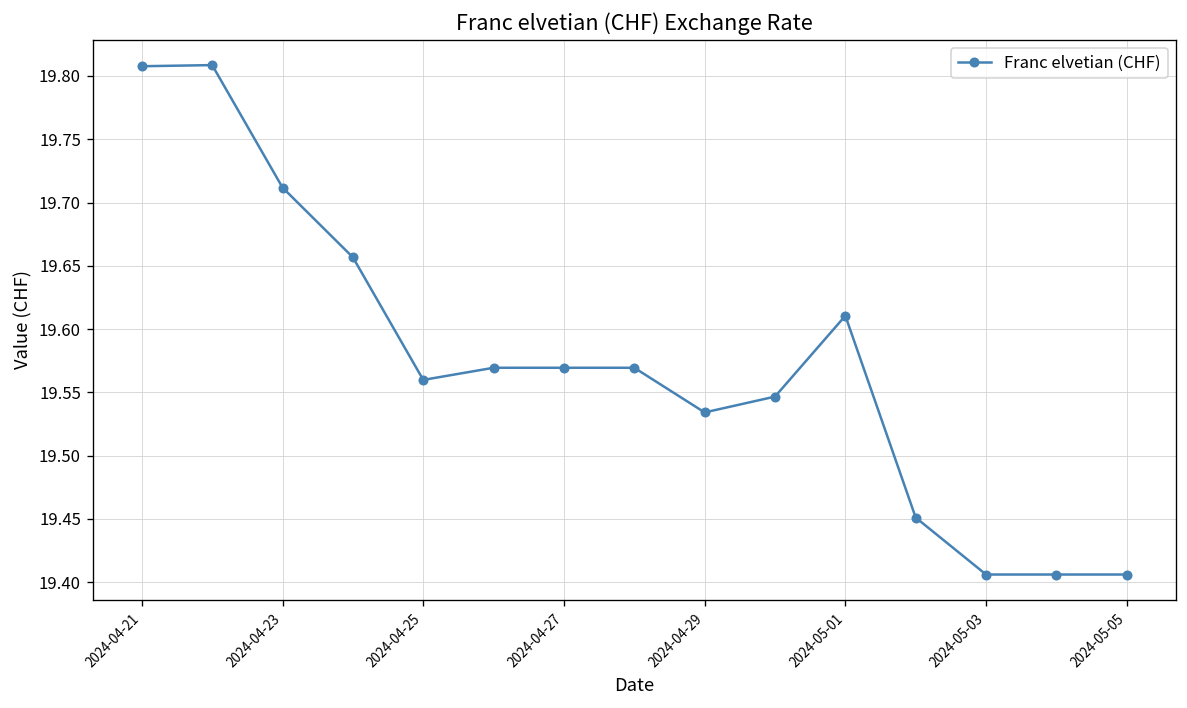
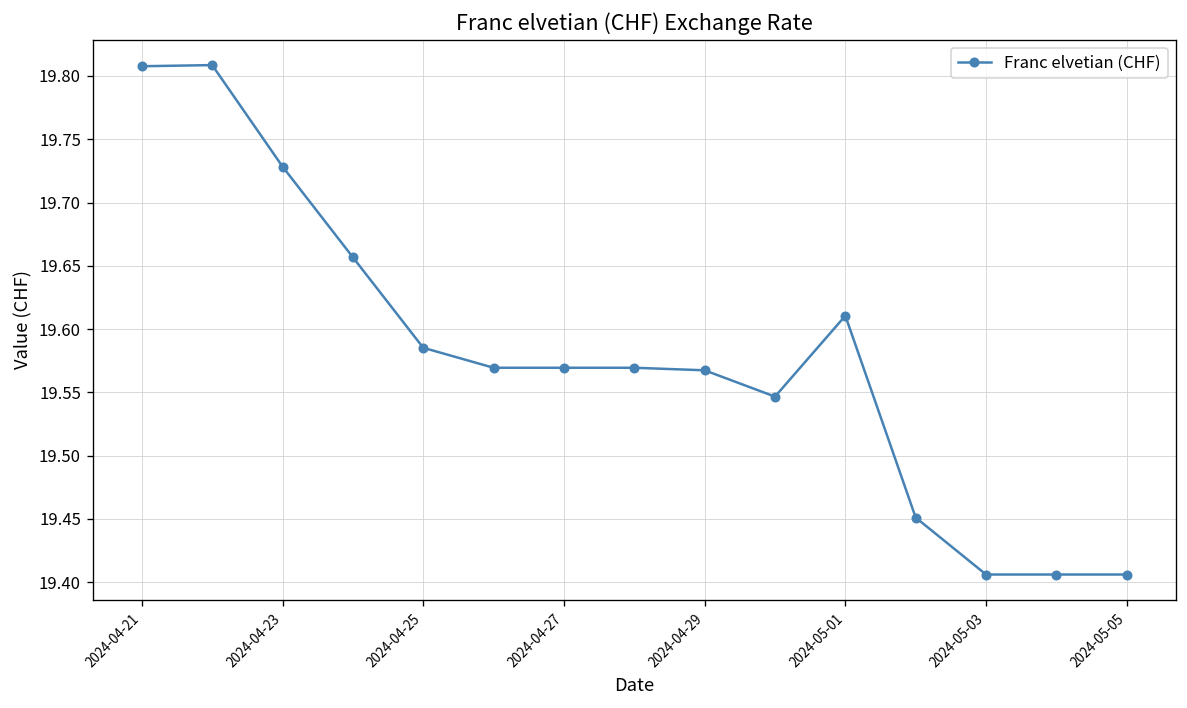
  {
    "2024-04-21": 19.808,
-   "2024-04-23": 19.712,
-   "2024-04-25": 19.560,
+   "2024-04-23": 19.728,
+   "2024-04-25": 19.585,
    "2024-04-27": 19.569,
-   "2024-04-29": 19.534,
+   "2024-04-29": 19.567,
    "2024-05-01": 19.611,
    "2024-05-03": 19.406,
    "2024-05-05": 19.406
  }
